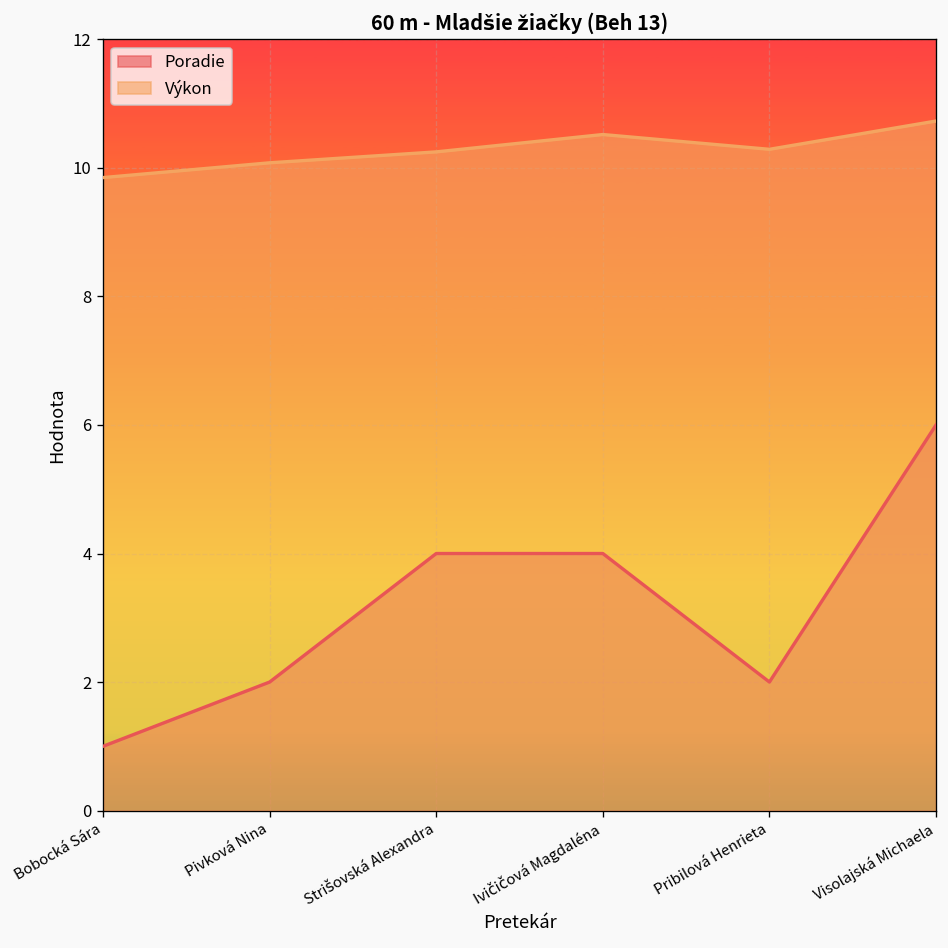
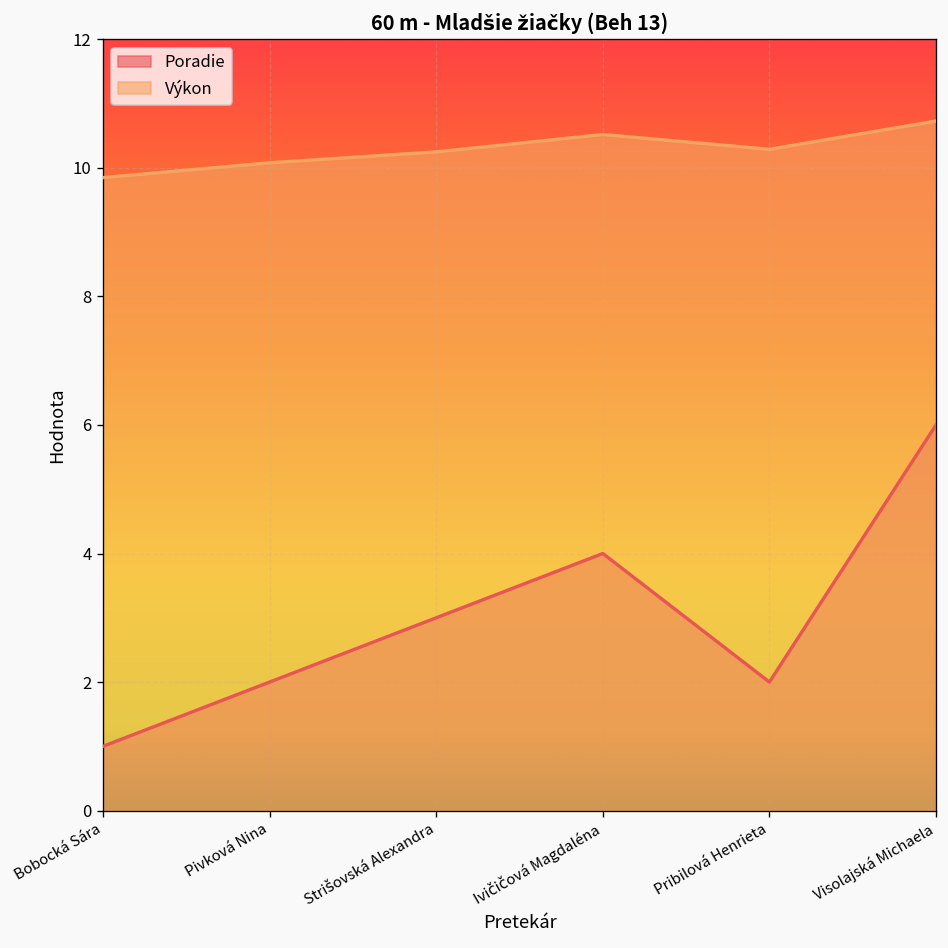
  {
    "Poradie": {
      "Bobocká Sára": 1,
      "Pivková Nina": 2,
-     "Strišovská Alexandra": 4,
+     "Strišovská Alexandra": 3,
      "Ivičičová Magdaléna": 4,
      "Pribilová Henrieta": 2,
      "Visolajská Michaela": 6
    },
    "Výkon": {
      "Bobocká Sára": 9.9,
      "Pivková Nina": 10.1,
      "Strišovská Alexandra": 10.3,
      "Ivičičová Magdaléna": 10.5,
      "Pribilová Henrieta": 10.3,
      "Visolajská Michaela": 10.7
    }
  }
